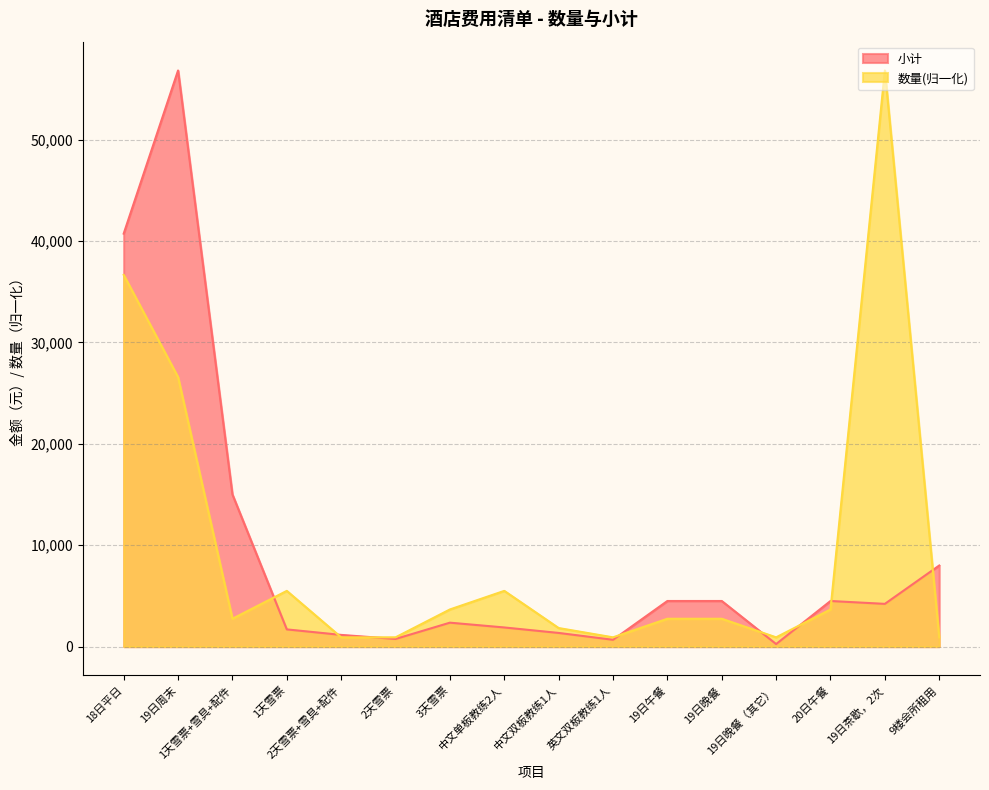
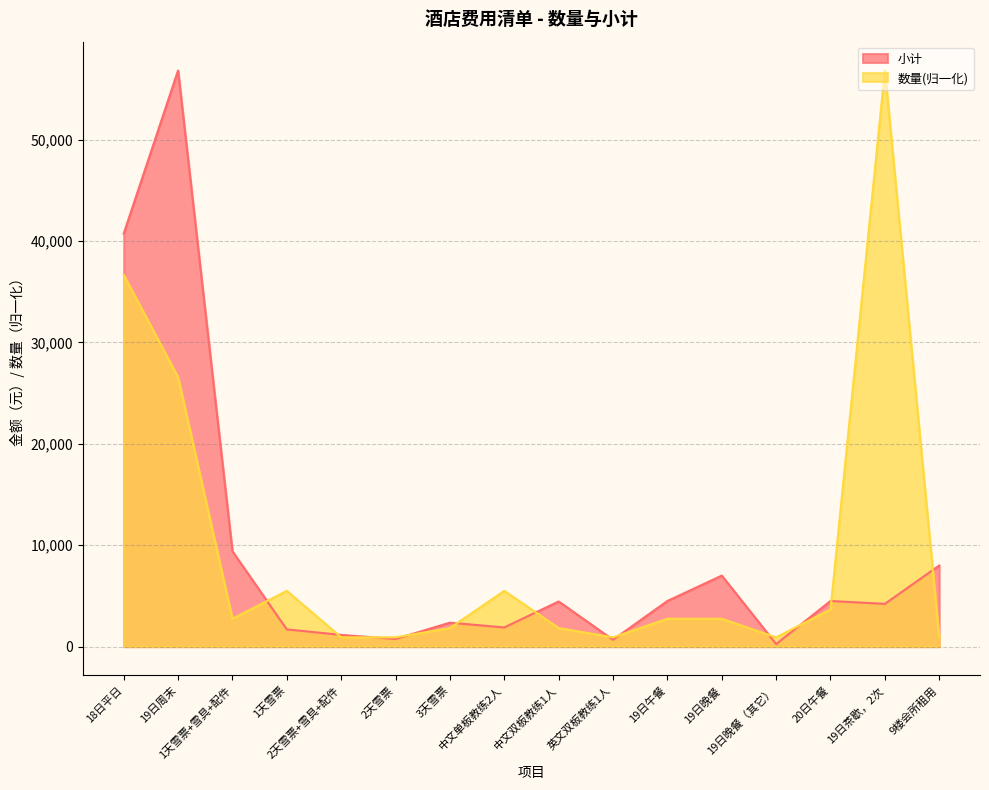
  {
    "小计": {
      "18日平日": "40,700",
      "19日周末": "56,800",
-     "1天雪票+雪具+配件": "15,000",
+     "1天雪票+雪具+配件": "9,400",
      "1天雪票": "1,700",
      "3天雪票": "2,400",
      "中文单板教练2人": "1,900",
-     "中文双板教练1人": "1,400",
+     "中文双板教练1人": "4,500",
      "19日午餐": "4,500",
-     "19日晚餐": "4,500",
+     "19日晚餐": "7,000",
      "19日晚餐（其它）": "300",
      "20日午餐": "4,500",
      "19日茶歇，2次": "4,200",
      "9楼会所租用": "8,000"
    },
    "数量(归一化)": {
      "18日平日": "36,700",
      "19日周末": "26,600",
      "1天雪票+雪具+配件": "2,700",
      "1天雪票": "5,500",
-     "3天雪票": "3,700",
+     "3天雪票": "1,800",
      "中文单板教练2人": "5,500",
      "中文双板教练1人": "1,800",
      "19日午餐": "2,700",
      "19日晚餐": "2,700",
      "19日晚餐（其它）": "900",
      "20日午餐": "3,700",
      "9楼会所租用": "900"
    }
  }
